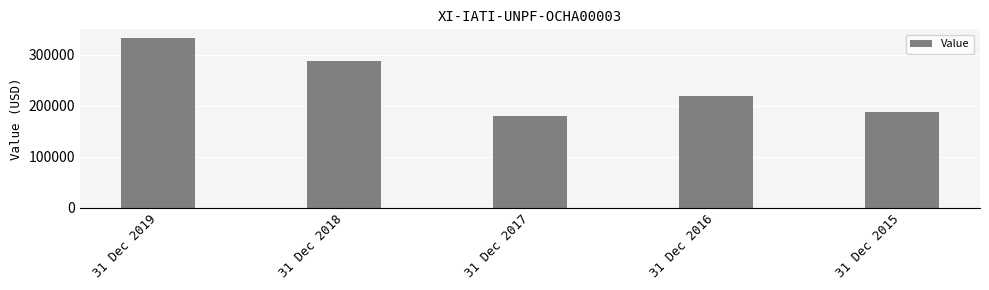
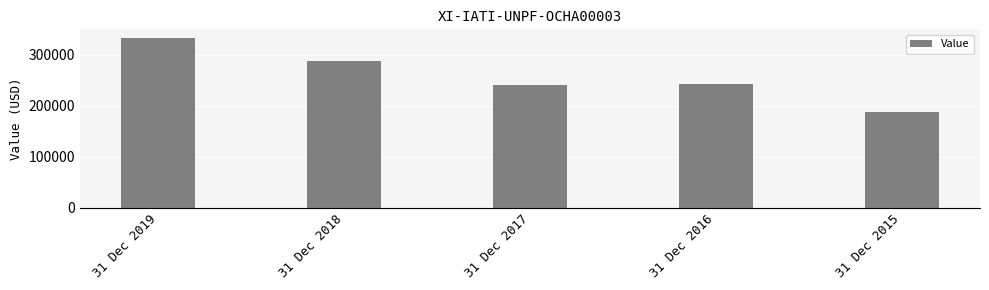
  {
    "31 Dec 2019": 330000,
    "31 Dec 2018": 290000,
-   "31 Dec 2017": 180000,
-   "31 Dec 2016": 220000,
+   "31 Dec 2017": 240000,
+   "31 Dec 2016": 240000,
    "31 Dec 2015": 190000
  }
